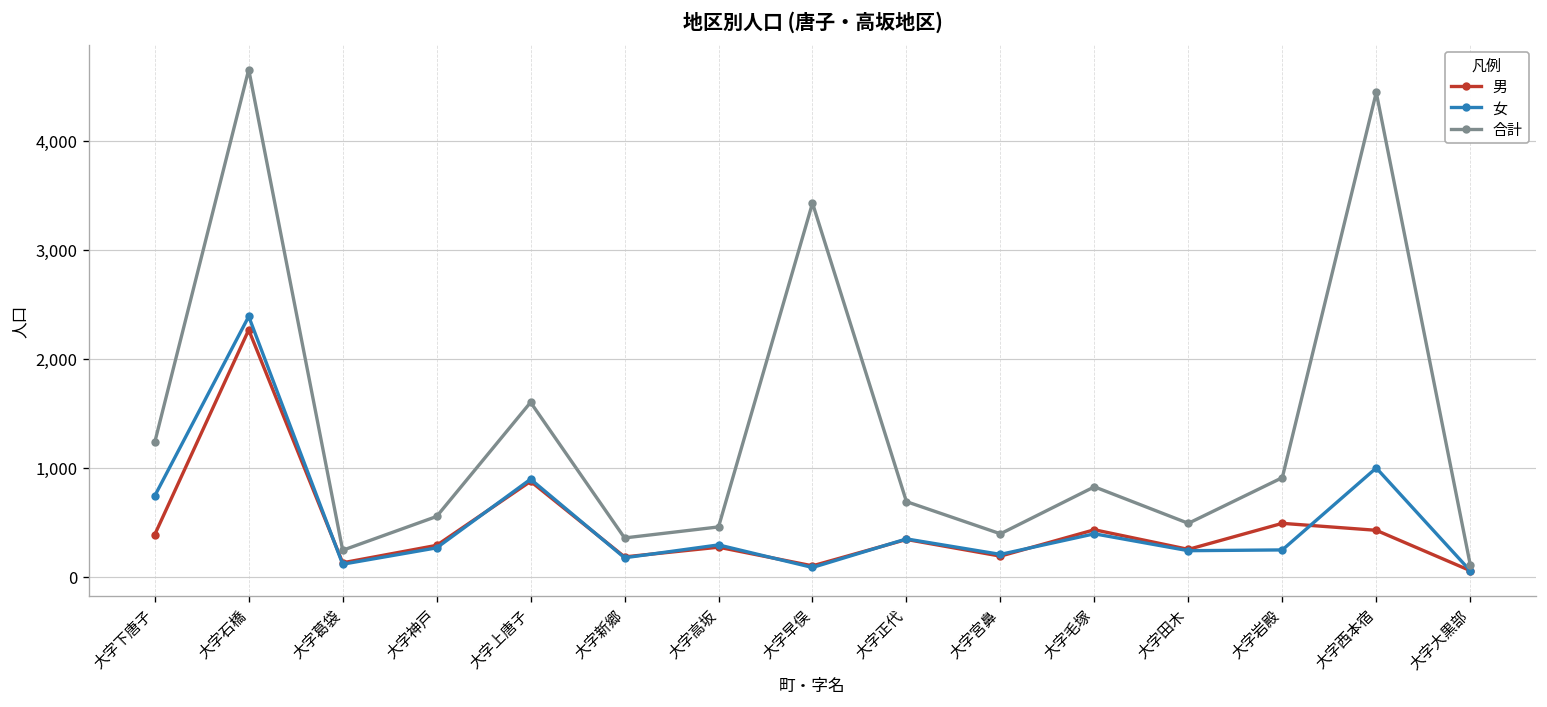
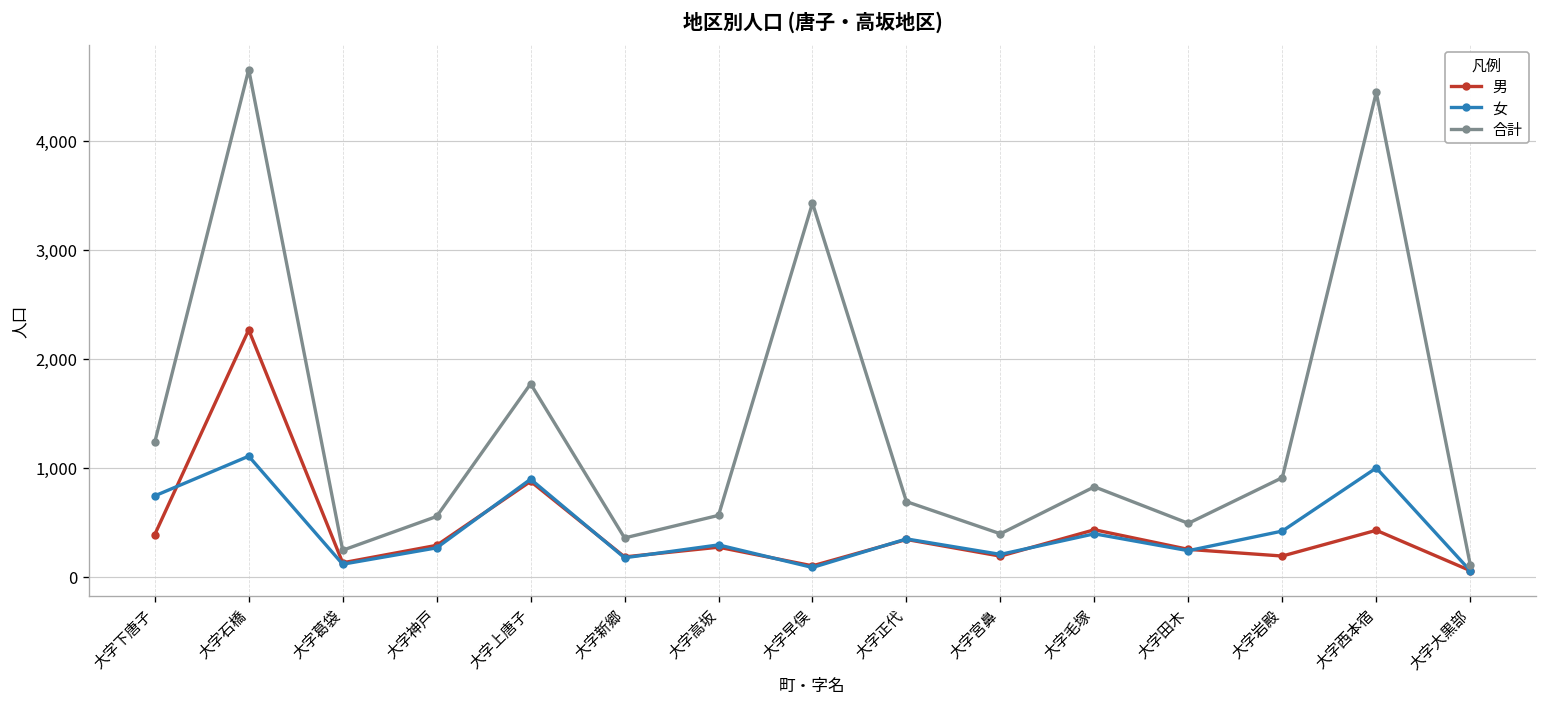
  {
    "男": {
      "大字下唐子": "400",
      "大字石橋": "2,300",
      "大字毛塚": "400",
-     "大字岩殿": "500",
+     "大字岩殿": "200",
      "大字西本宿": "400"
    },
    "女": {
      "大字下唐子": "700",
-     "大字石橋": "2,400",
+     "大字石橋": "1,100",
      "大字毛塚": "400",
-     "大字岩殿": "200",
+     "大字岩殿": "400",
      "大字西本宿": "1,000"
    },
    "合計": {
      "大字下唐子": "1,200",
      "大字石橋": "4,700",
      "大字葛袋": "200",
      "大字神戸": "600",
-     "大字上唐子": "1,600",
+     "大字上唐子": "1,800",
      "大字新郷": "400",
-     "大字高坂": "500",
+     "大字高坂": "600",
      "大字早俣": "3,400",
      "大字正代": "700",
      "大字宮鼻": "400",
      "大字毛塚": "800",
      "大字田木": "500",
      "大字岩殿": "900",
      "大字西本宿": "4,400",
      "大字大黒部": "100"
    }
  }
